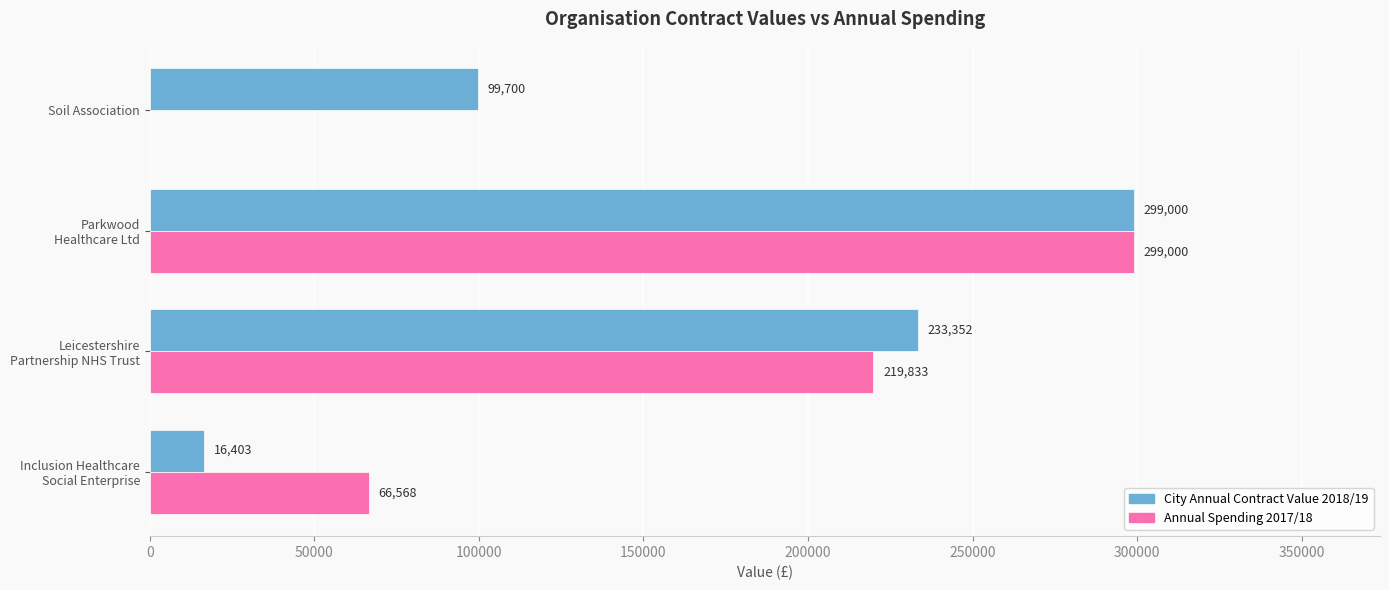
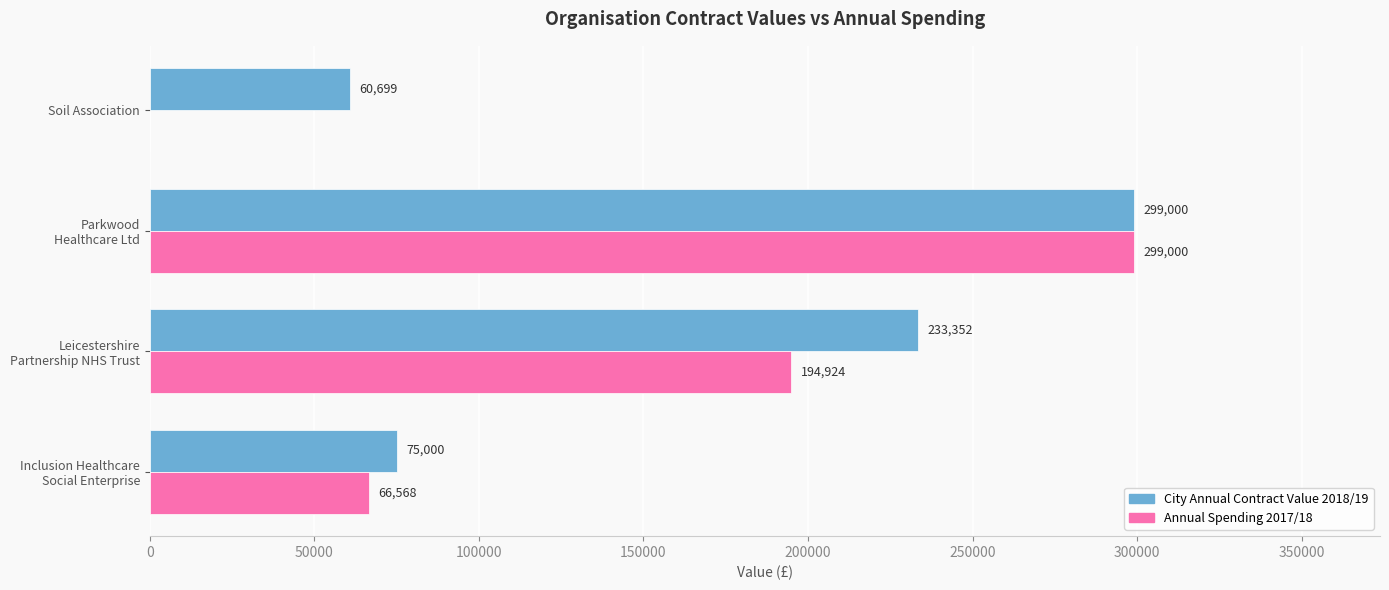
  {
    "City Annual Contract Value 2018/19": {
-     "Soil Association": "99,700",
+     "Soil Association": "60,699",
      "Parkwood Healthcare Ltd": "299,000",
      "Leicestershire Partnership NHS Trust": "233,352",
-     "Inclusion Healthcare Social Enterprise": "16,403"
+     "Inclusion Healthcare Social Enterprise": "75,000"
    },
    "Annual Spending 2017/18": {
      "Parkwood Healthcare Ltd": "299,000",
-     "Leicestershire Partnership NHS Trust": "219,833",
+     "Leicestershire Partnership NHS Trust": "194,924",
      "Inclusion Healthcare Social Enterprise": "66,568"
    }
  }
